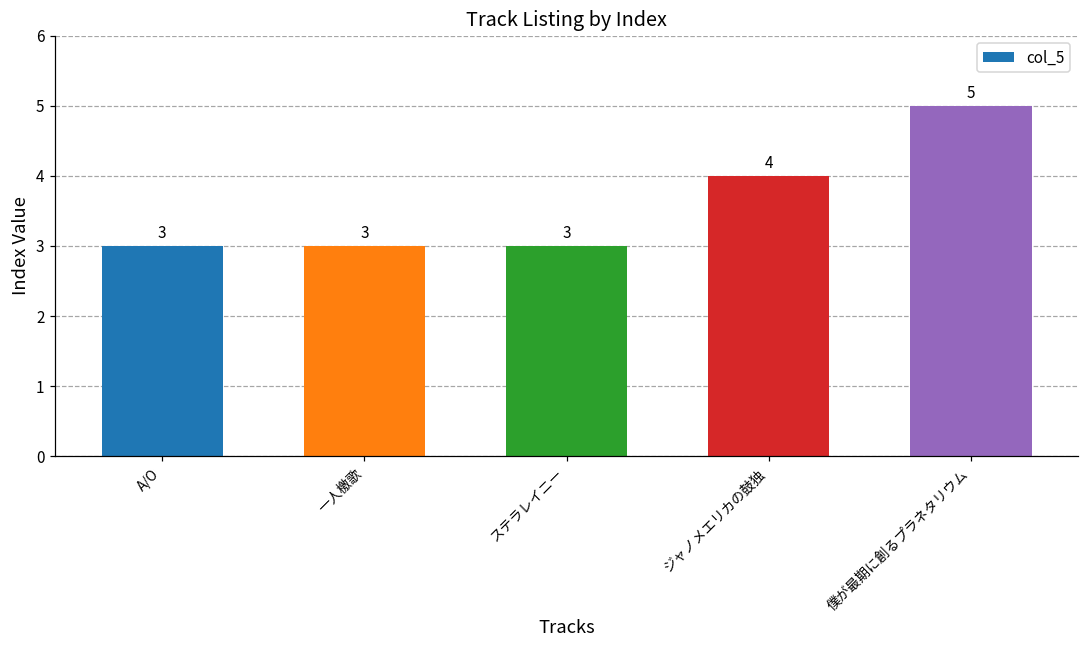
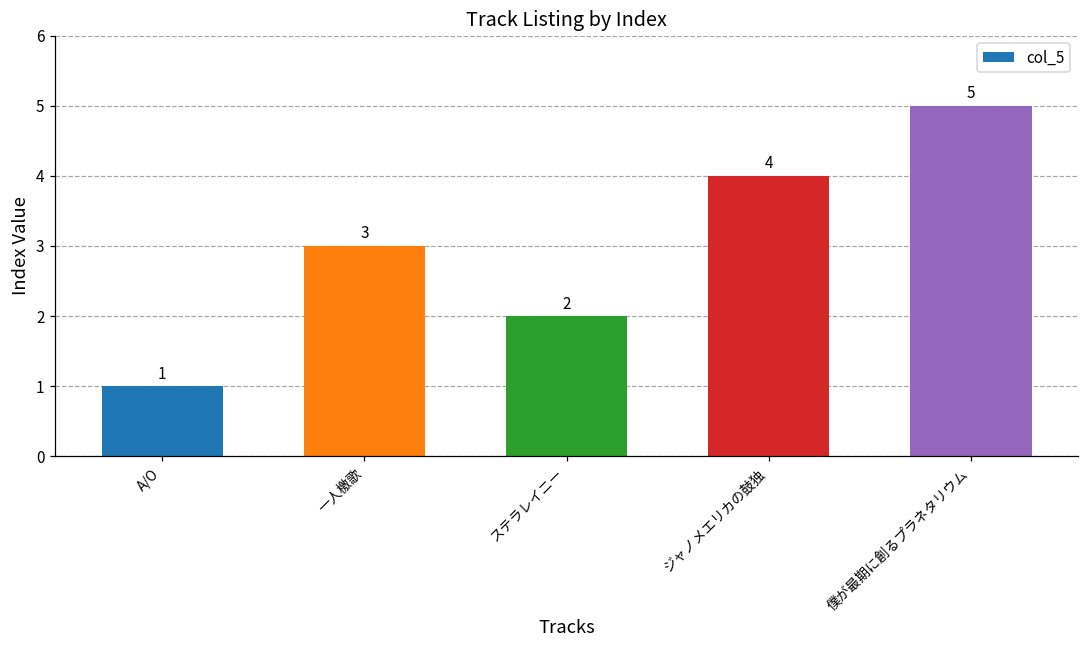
  {
-   "A/O": 3,
+   "A/O": 1,
    "一人檄歌": 3,
-   "ステラレイニー": 3,
+   "ステラレイニー": 2,
    "ジャノメエリカの鼓独": 4,
    "僕が最期に創るプラネタリウム": 5
  }
